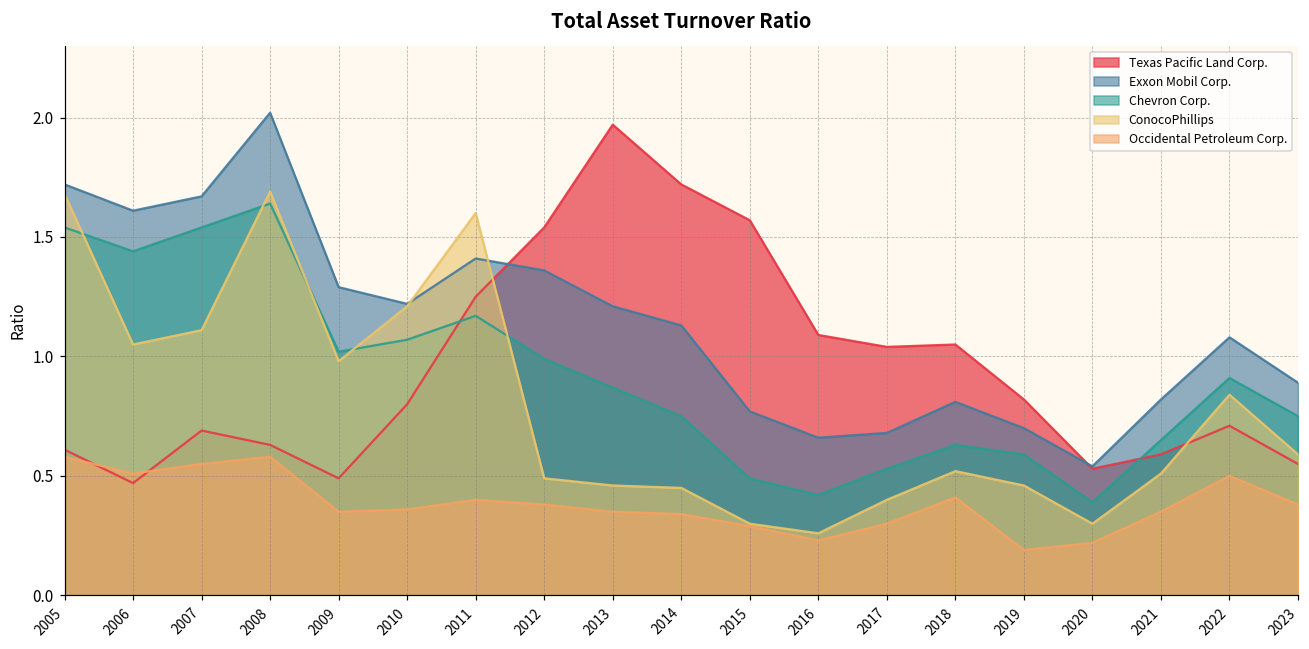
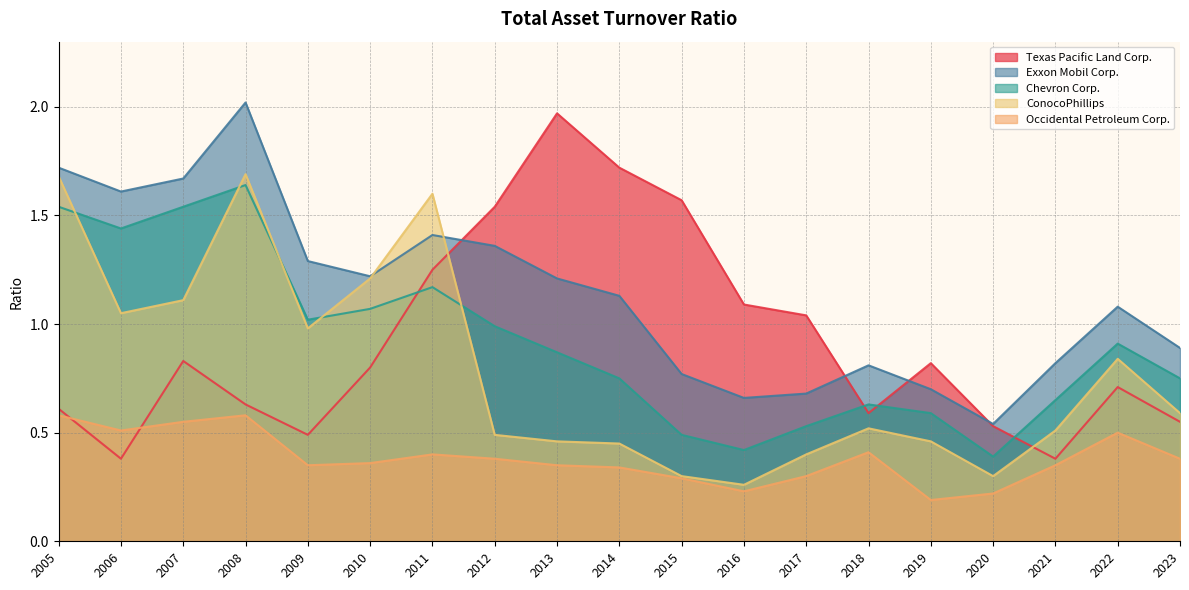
  {
    "Texas Pacific Land Corp.": {
      "2005": 0.61,
-     "2006": 0.47,
-     "2007": 0.69,
+     "2006": 0.38,
+     "2007": 0.83,
      "2008": 0.63,
      "2009": 0.49,
      "2010": 0.80,
      "2011": 1.25,
      "2012": 1.54,
      "2013": 1.97,
      "2014": 1.72,
      "2015": 1.57,
      "2016": 1.09,
      "2017": 1.04,
-     "2018": 1.05,
+     "2018": 0.59,
      "2019": 0.82,
-     "2021": 0.59,
+     "2021": 0.38,
      "2022": 0.71,
      "2023": 0.55
    }
  }
